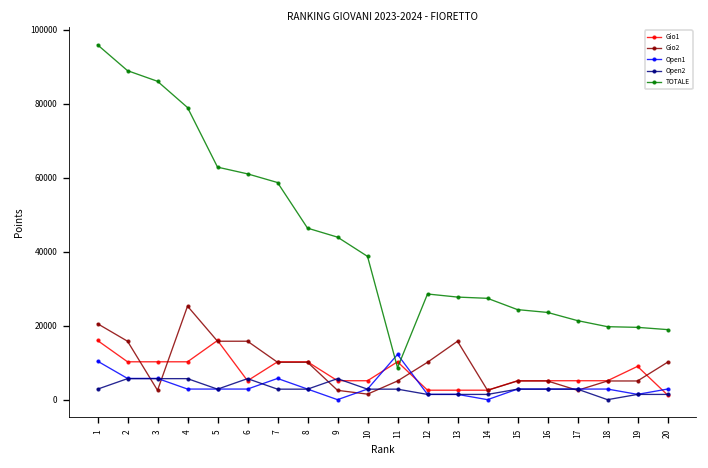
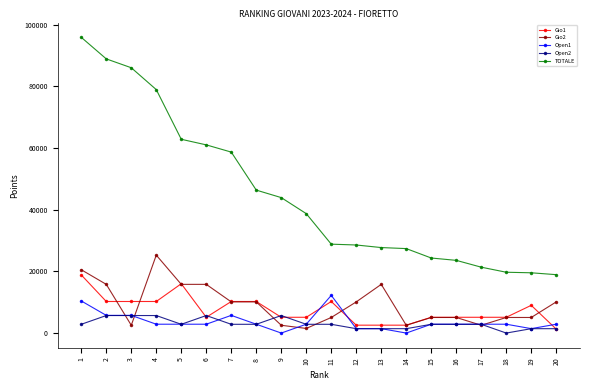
  {
    "Gio1": {
-     "1": 16000,
+     "1": 19000,
      "2": 10000,
      "3": 10000,
      "4": 10000,
      "10": 5000,
      "11": 10000,
      "12": 3000,
      "13": 3000,
      "17": 5000,
      "19": 9000
    },
    "Gio2": {
      "1": 21000,
      "2": 16000,
      "3": 3000,
      "4": 25000,
      "6": 16000,
      "9": 3000,
      "10": 1000,
      "11": 5000,
      "12": 10000,
      "13": 16000,
      "19": 5000,
      "20": 10000
    },
    "Open1": {
      "1": 10000,
      "4": 3000,
      "6": 3000,
      "7": 6000,
      "9": 0,
      "11": 12000,
      "14": 0,
      "18": 3000,
      "20": 3000
    },
    "Open2": {
      "1": 3000,
      "4": 6000,
      "7": 3000,
      "11": 3000,
      "14": 1000,
      "18": 0
    },
    "TOTALE": {
      "1": 96000,
      "2": 89000,
      "3": 86000,
      "4": 79000,
      "5": 63000,
      "6": 61000,
      "7": 59000,
      "8": 46000,
      "9": 44000,
      "10": 39000,
-     "11": 9000,
+     "11": 29000,
      "12": 29000,
      "13": 28000,
      "14": 27000,
      "15": 24000,
      "16": 24000,
      "17": 21000,
      "18": 20000,
      "19": 20000,
      "20": 19000
    }
  }
